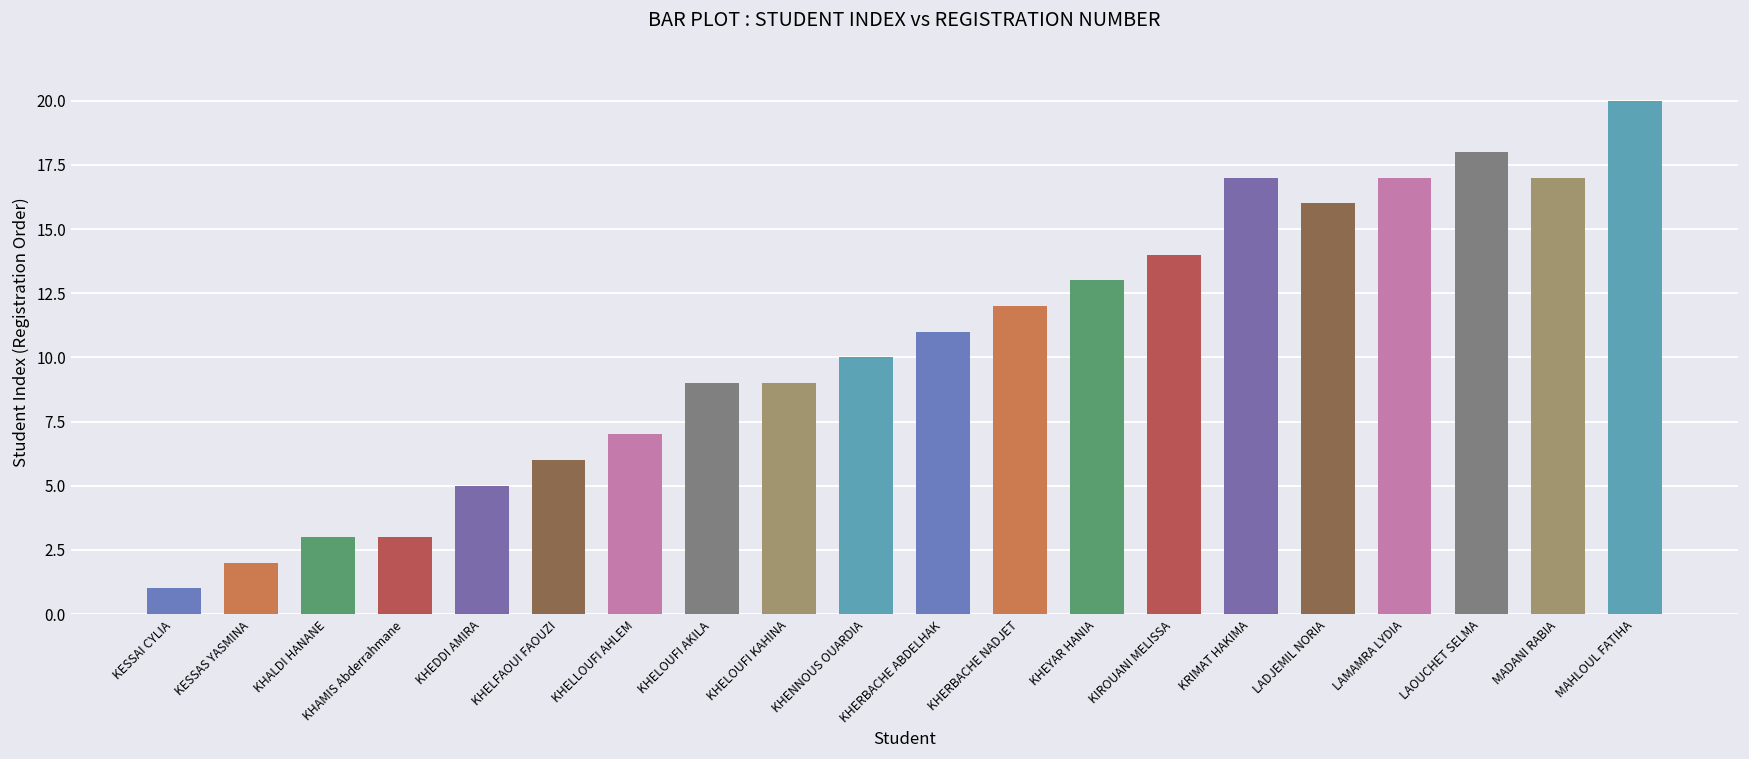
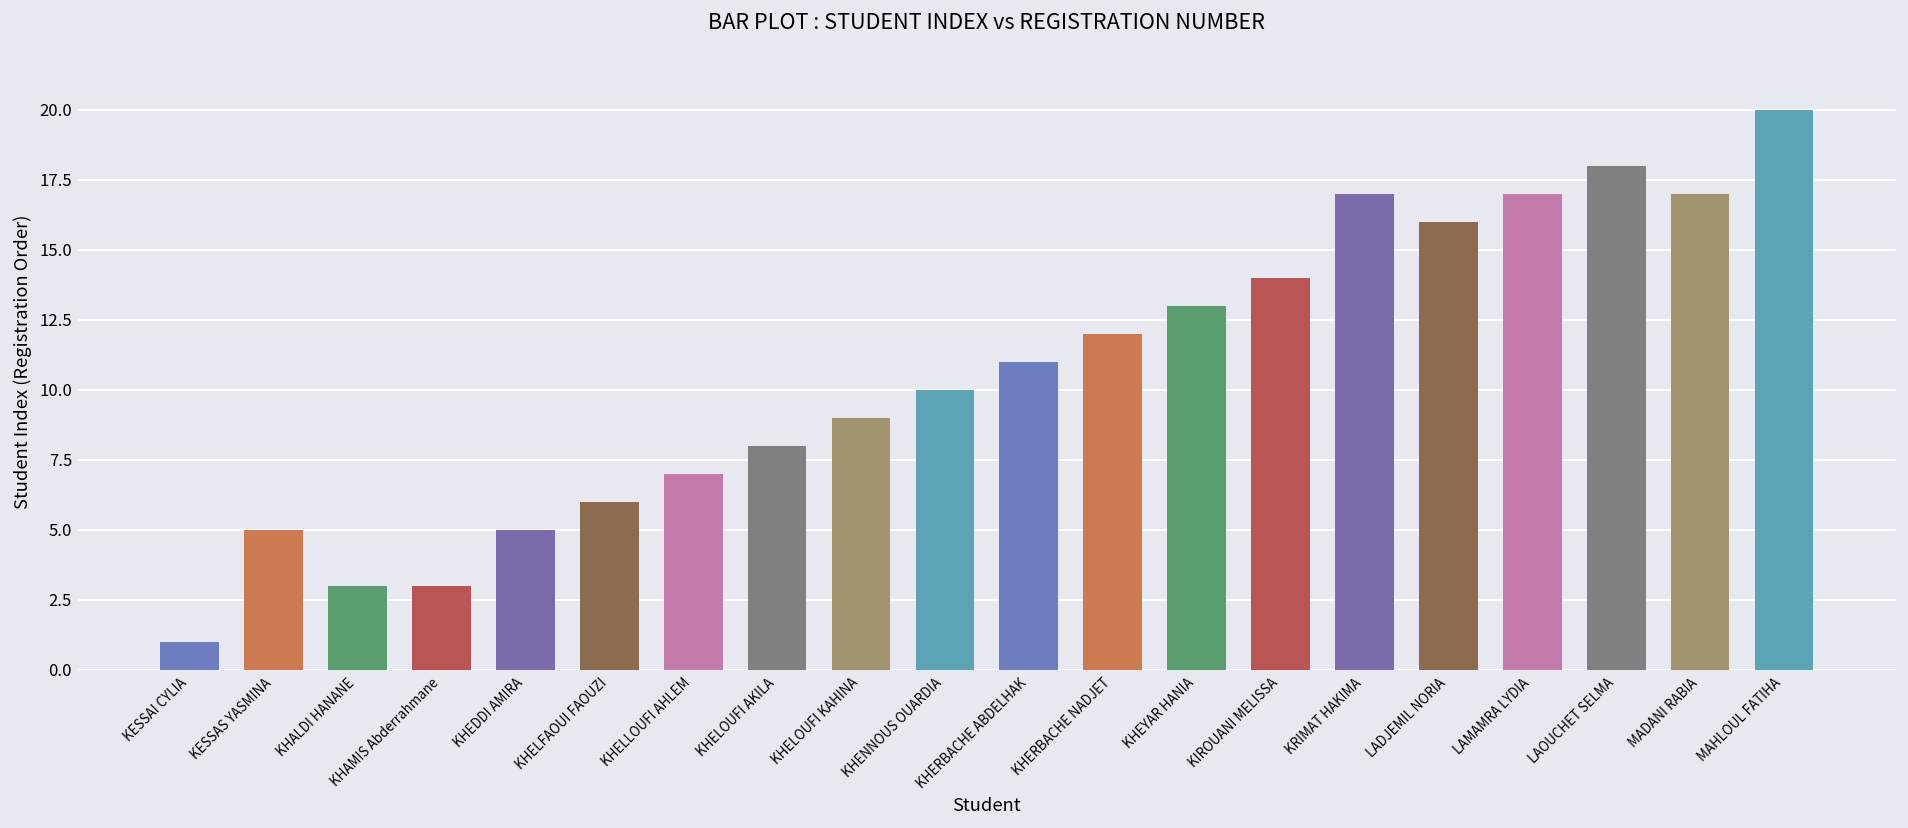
  {
    "KESSAI CYLIA": 1,
-   "KESSAS YASMINA": 2,
+   "KESSAS YASMINA": 5,
    "KHALDI HANANE": 3,
    "KHAMIS Abderrahmane": 3,
    "KHEDDI AMIRA": 5,
    "KHELFAOUI FAOUZI": 6,
    "KHELLOUFI AHLEM": 7,
-   "KHELOUFI AKILA": 9,
+   "KHELOUFI AKILA": 8,
    "KHELOUFI KAHINA": 9,
    "KHENNOUS OUARDIA": 10,
    "KHERBACHE ABDELHAK": 11,
    "KHERBACHE NADJET": 12,
    "KHEYAR HANIA": 13,
    "KIROUANI MELISSA": 14,
    "KRIMAT HAKIMA": 17,
    "LADJEMIL NORIA": 16,
    "LAMAMRA LYDIA": 17,
    "LAOUCHET SELMA": 18,
    "MADANI RABIA": 17,
    "MAHLOUL FATIHA": 20
  }
